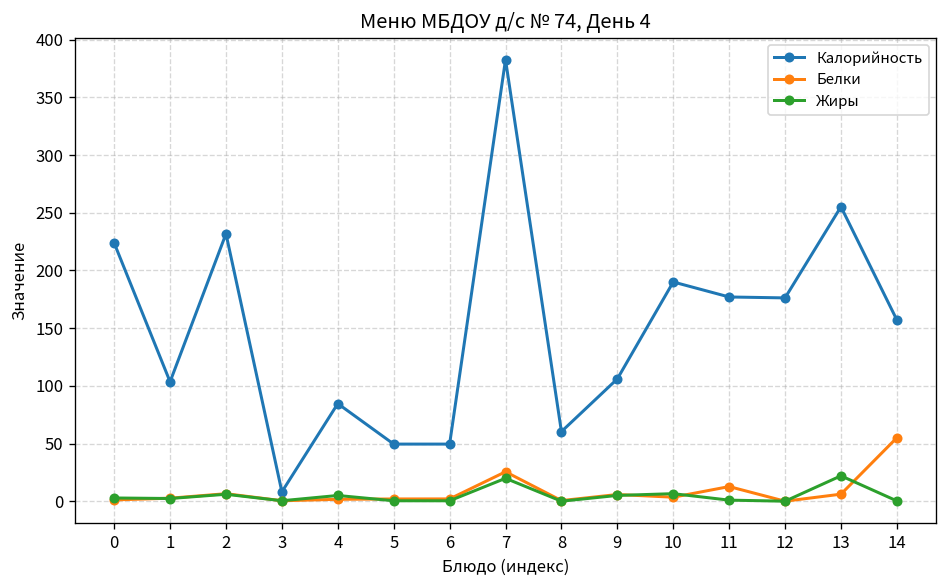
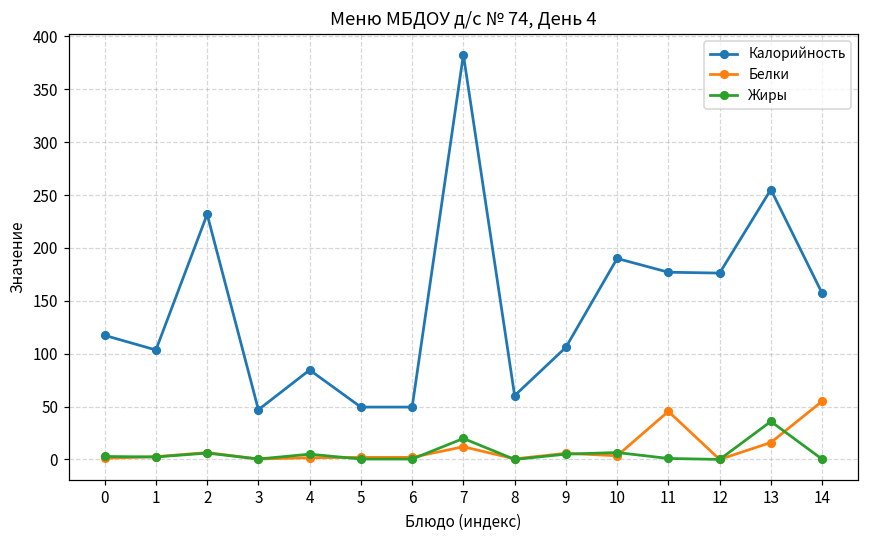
  {
    "Калорийность": {
-     "0": 220,
+     "0": 120,
      "1": 100,
      "2": 230,
-     "3": 10,
+     "3": 50,
      "4": 80,
      "5": 50,
      "6": 50,
      "7": 380,
      "8": 60,
      "9": 110,
      "10": 190,
      "11": 180,
      "12": 180,
      "13": 260,
      "14": 160
    },
    "Белки": {
      "4": 0,
-     "7": 30,
+     "7": 10,
      "10": 0,
-     "11": 10,
-     "13": 10,
+     "11": 50,
+     "13": 20,
      "14": 60
    },
    "Жиры": {
      "4": 0,
      "7": 20,
      "10": 10,
      "11": 0,
-     "13": 20,
+     "13": 40,
      "14": 0
    }
  }
